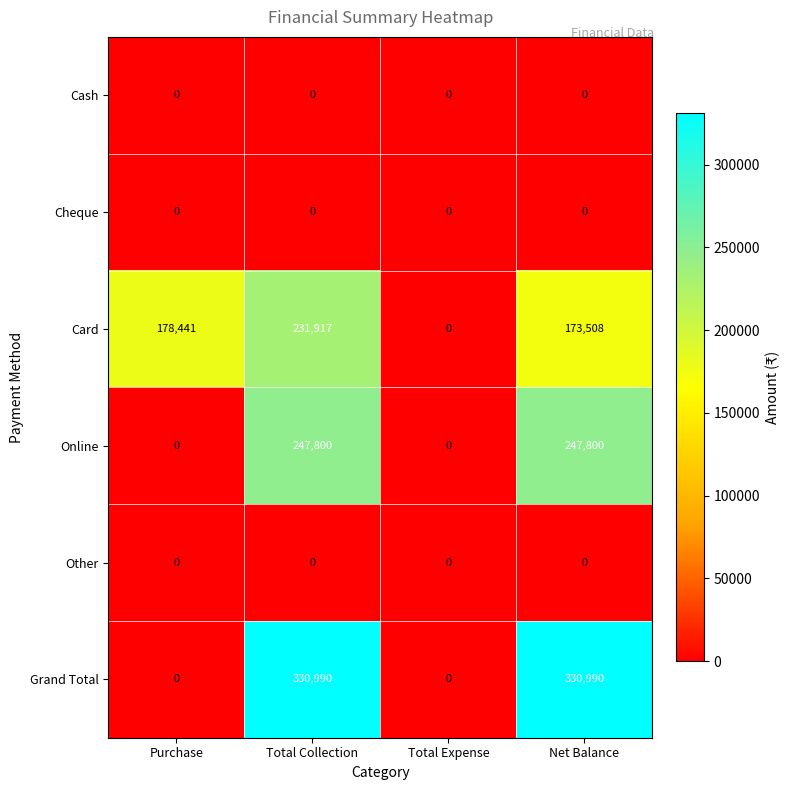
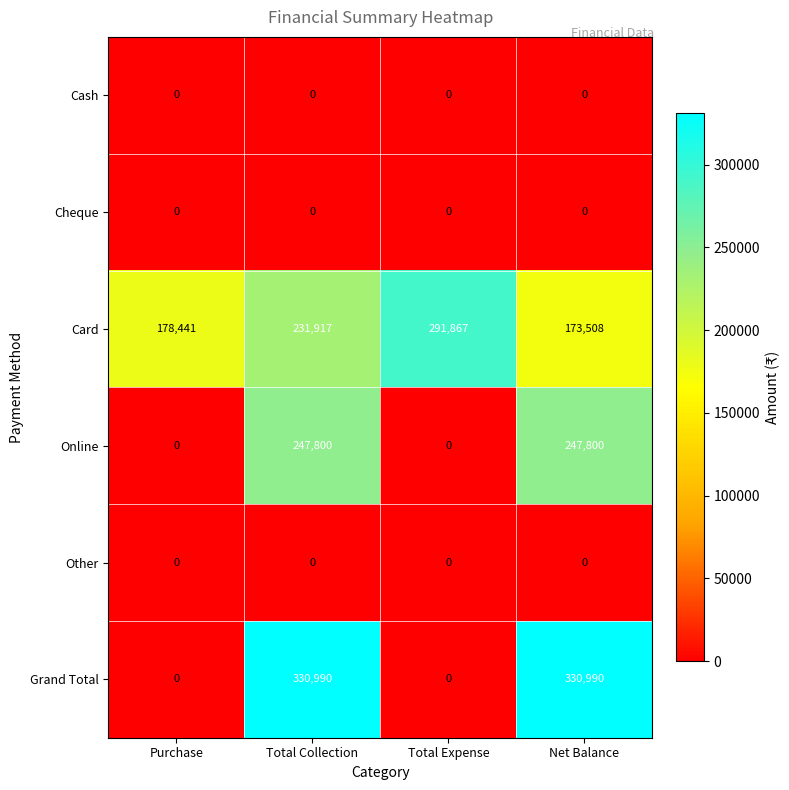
  {
    "Cash": {
      "Purchase": "0",
      "Total Collection": "0",
      "Total Expense": "0",
      "Net Balance": "0"
    },
    "Cheque": {
      "Purchase": "0",
      "Total Collection": "0",
      "Total Expense": "0",
      "Net Balance": "0"
    },
    "Card": {
      "Purchase": "178,441",
      "Total Collection": "231,917",
-     "Total Expense": "0",
+     "Total Expense": "291,867",
      "Net Balance": "173,508"
    },
    "Online": {
      "Purchase": "0",
      "Total Collection": "247,800",
      "Total Expense": "0",
      "Net Balance": "247,800"
    },
    "Other": {
      "Purchase": "0",
      "Total Collection": "0",
      "Total Expense": "0",
      "Net Balance": "0"
    },
    "Grand Total": {
      "Purchase": "0",
      "Total Collection": "330,990",
      "Total Expense": "0",
      "Net Balance": "330,990"
    }
  }
